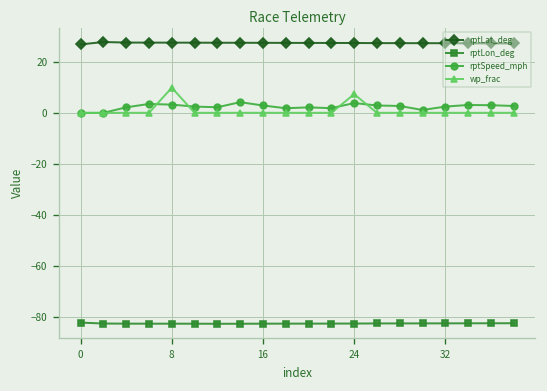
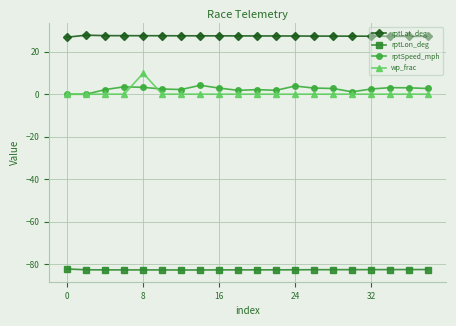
  {
    "wp_frac": {
      "8": 10,
      "16": 0,
-     "24": 7,
+     "24": 0,
      "32": 0
    }
  }
